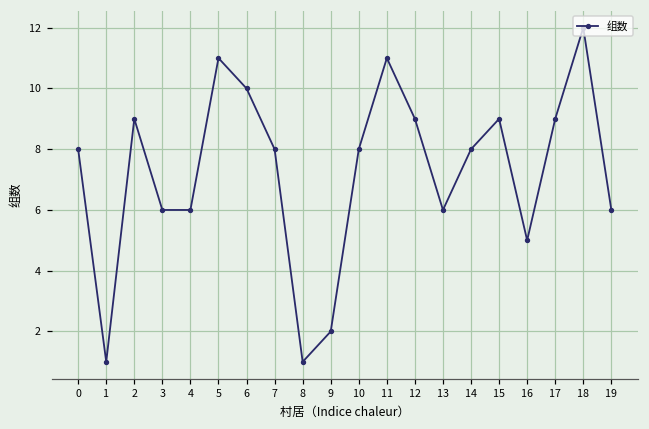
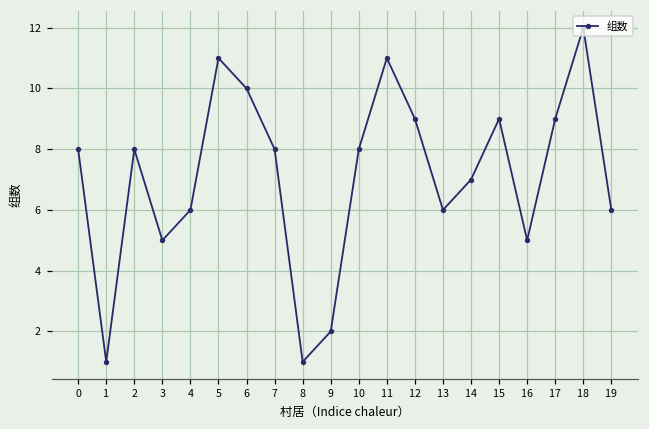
  {
    "0": 8,
    "1": 1,
-   "2": 9,
-   "3": 6,
+   "2": 8,
+   "3": 5,
    "4": 6,
    "5": 11,
    "6": 10,
    "7": 8,
    "8": 1,
    "9": 2,
    "10": 8,
    "11": 11,
    "12": 9,
    "13": 6,
-   "14": 8,
+   "14": 7,
    "15": 9,
    "16": 5,
    "17": 9,
    "19": 6
  }
